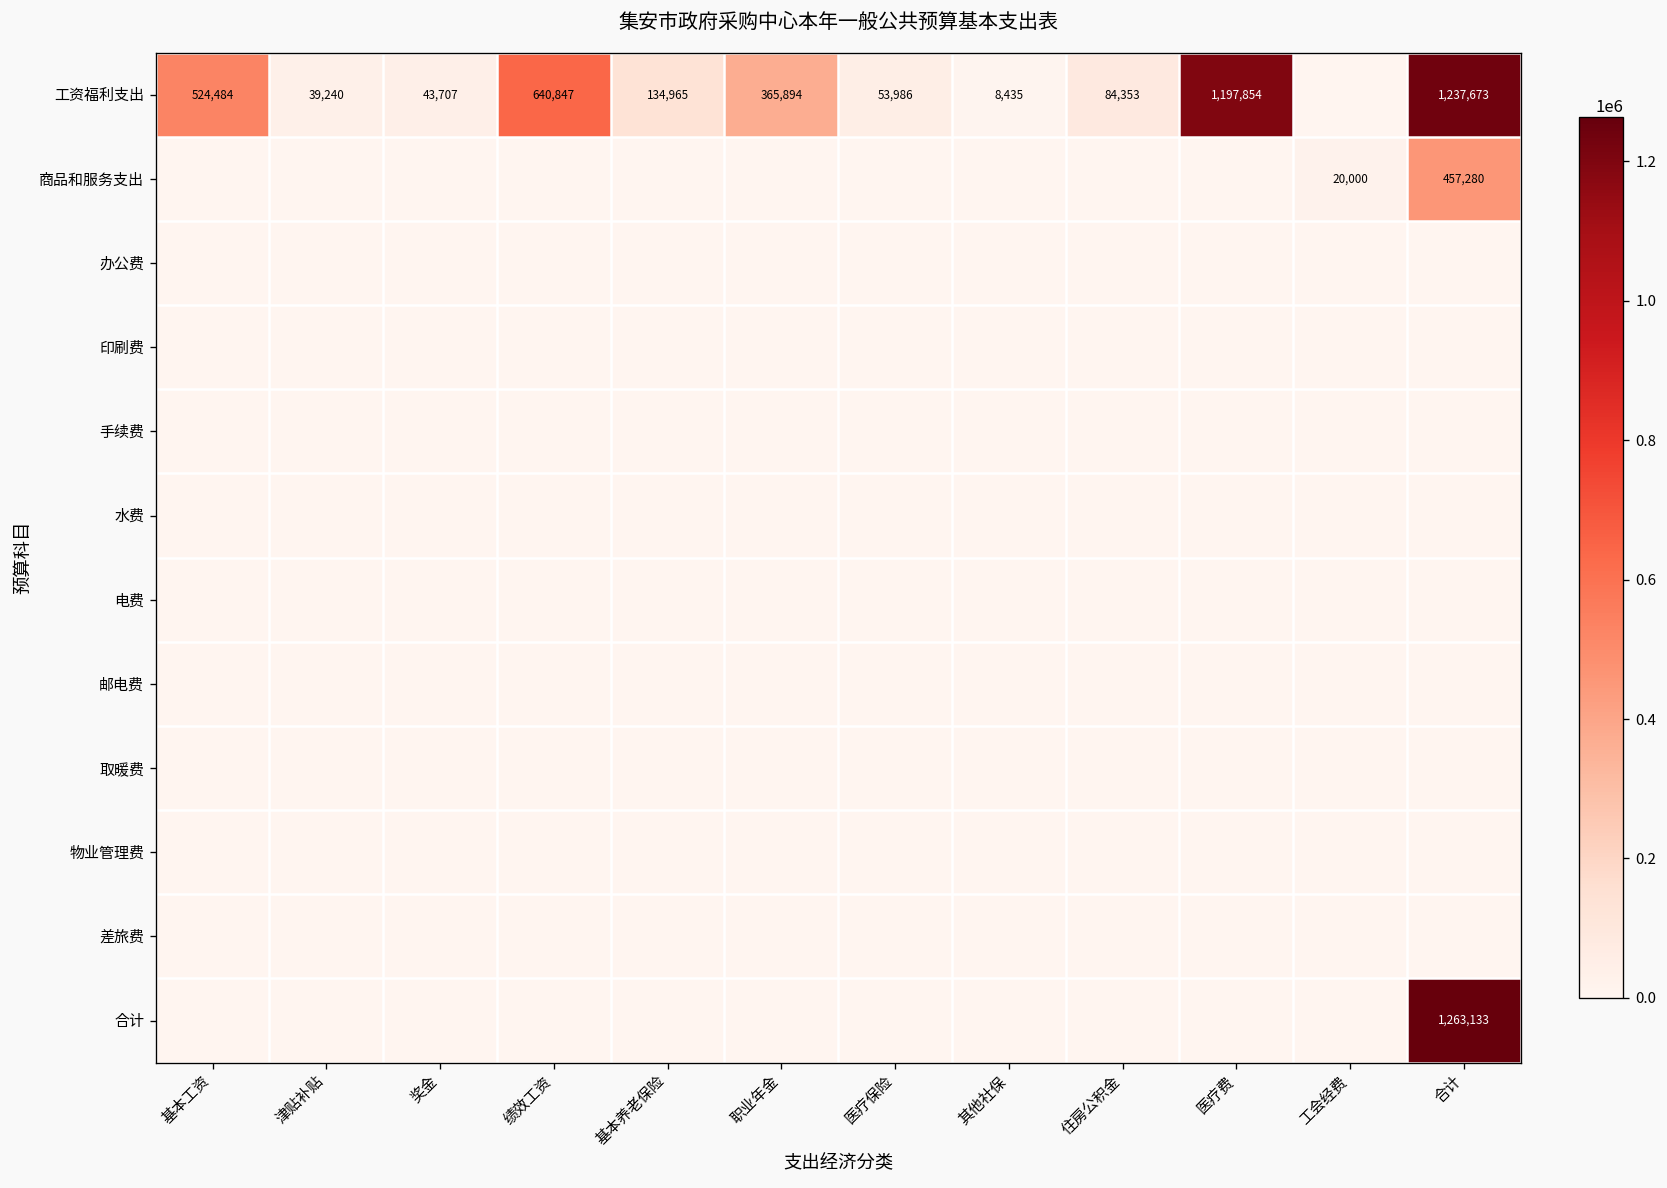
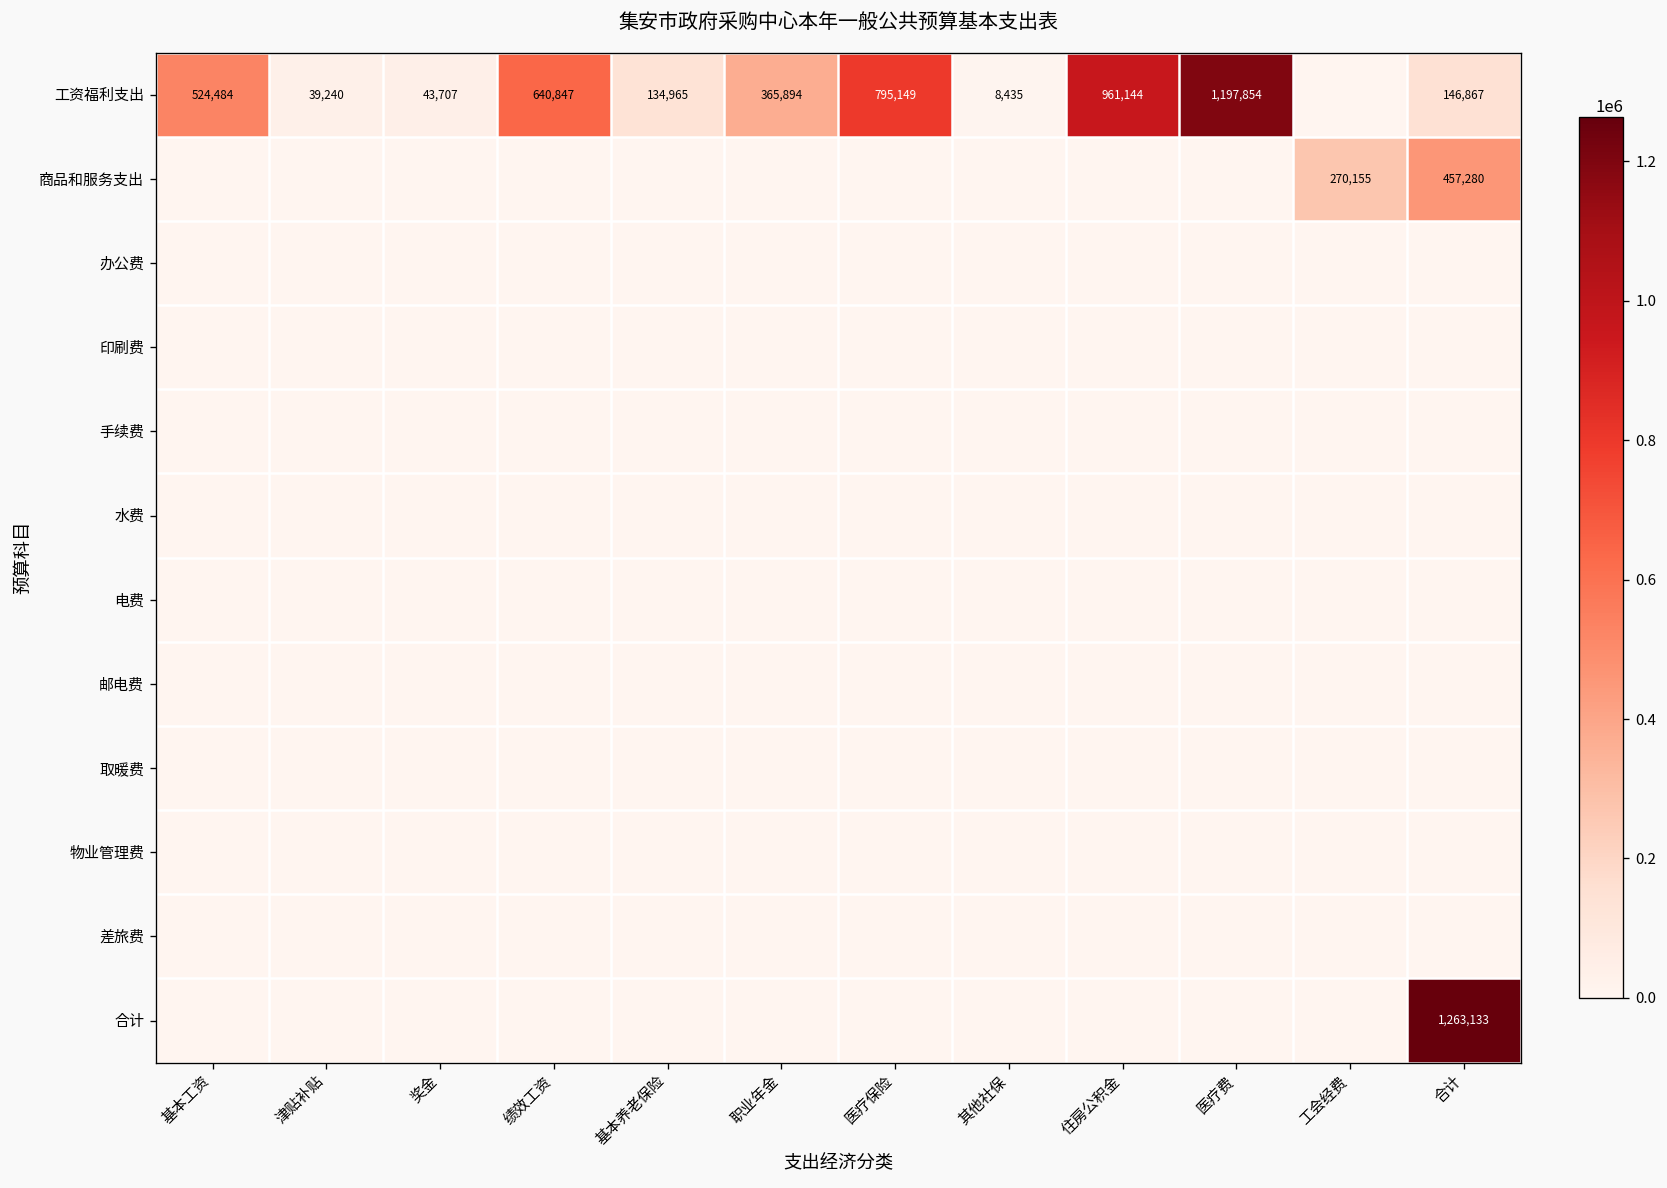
  {
    "工资福利支出": {
      "基本工资": "524,484",
      "津贴补贴": "39,240",
      "奖金": "43,707",
      "绩效工资": "640,847",
      "基本养老保险": "134,965",
      "职业年金": "365,894",
-     "医疗保险": "53,986",
+     "医疗保险": "795,149",
      "其他社保": "8,435",
-     "住房公积金": "84,353",
+     "住房公积金": "961,144",
      "医疗费": "1,197,854",
-     "合计": "1,237,673"
+     "合计": "146,867"
    },
    "商品和服务支出": {
-     "工会经费": "20,000",
+     "工会经费": "270,155",
      "合计": "457,280"
    },
    "合计": {
      "合计": "1,263,133"
    }
  }
